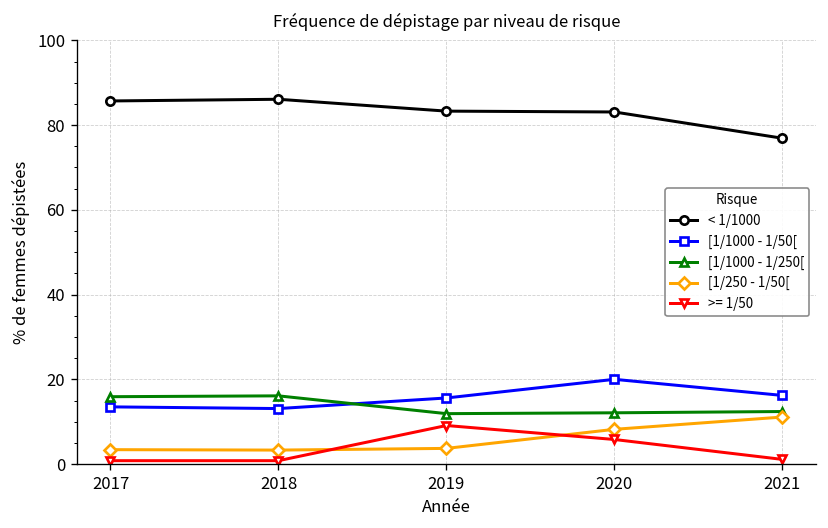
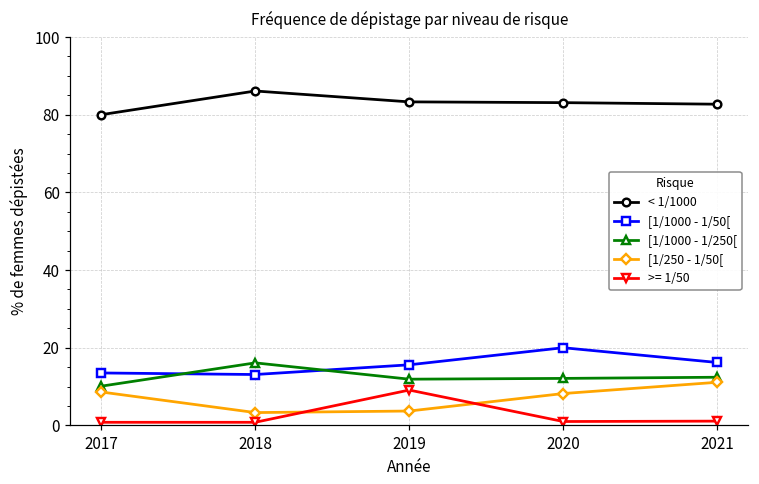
  {
    "< 1/1000": {
-     "2017": 86,
+     "2017": 80,
      "2018": 86,
      "2019": 83,
      "2020": 83,
-     "2021": 77
+     "2021": 83
    },
    "[1/1000 - 1/50[": {
      "2017": 14,
      "2018": 13,
      "2019": 16,
      "2020": 20,
      "2021": 16
    },
    "[1/1000 - 1/250[": {
-     "2017": 16,
+     "2017": 10,
      "2018": 16,
      "2019": 12,
      "2020": 12,
      "2021": 12
    },
    "[1/250 - 1/50[": {
-     "2017": 3,
+     "2017": 9,
      "2018": 3,
      "2019": 4,
      "2020": 8,
      "2021": 11
    },
    ">= 1/50": {
      "2017": 1,
      "2018": 1,
      "2019": 9,
-     "2020": 6,
+     "2020": 1,
      "2021": 1
    }
  }
